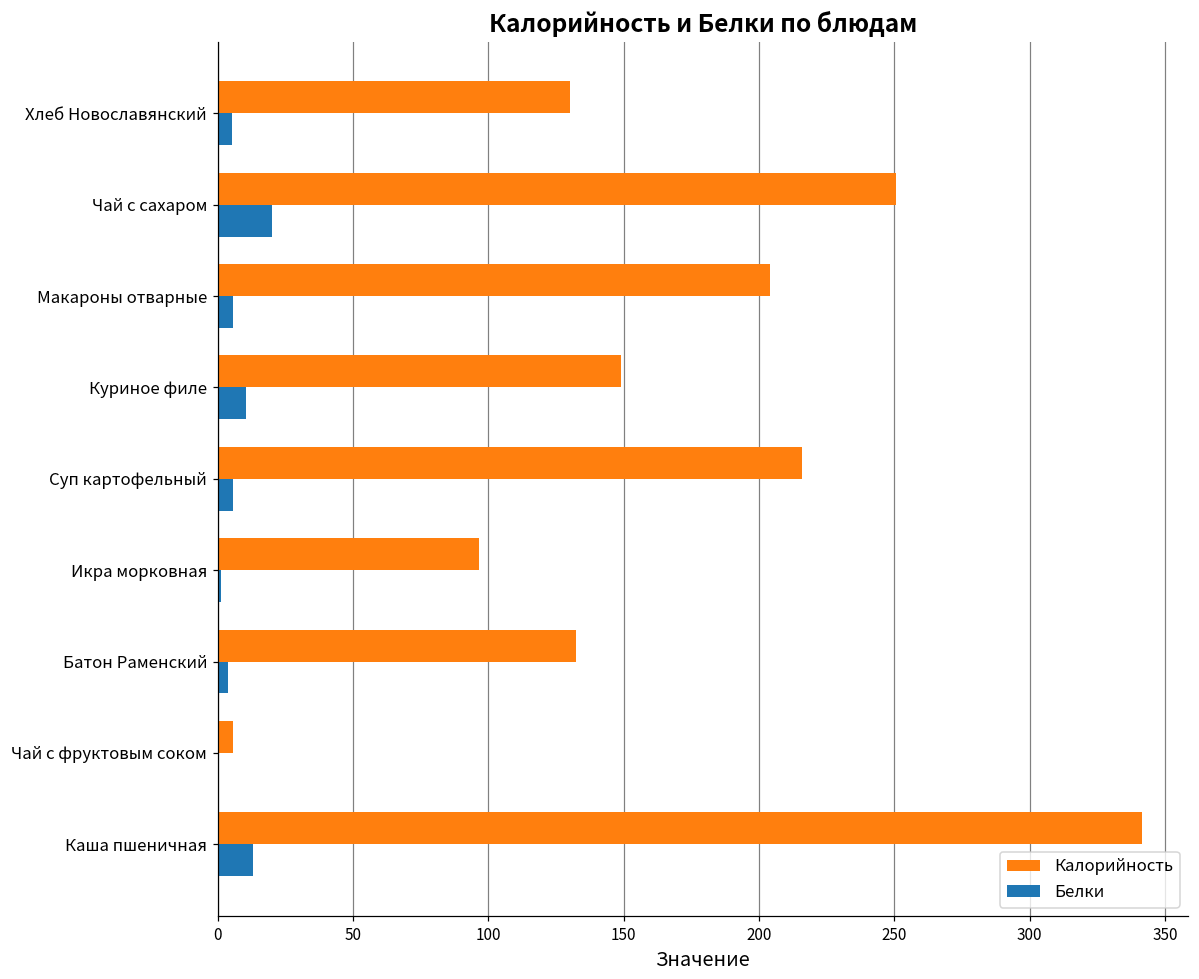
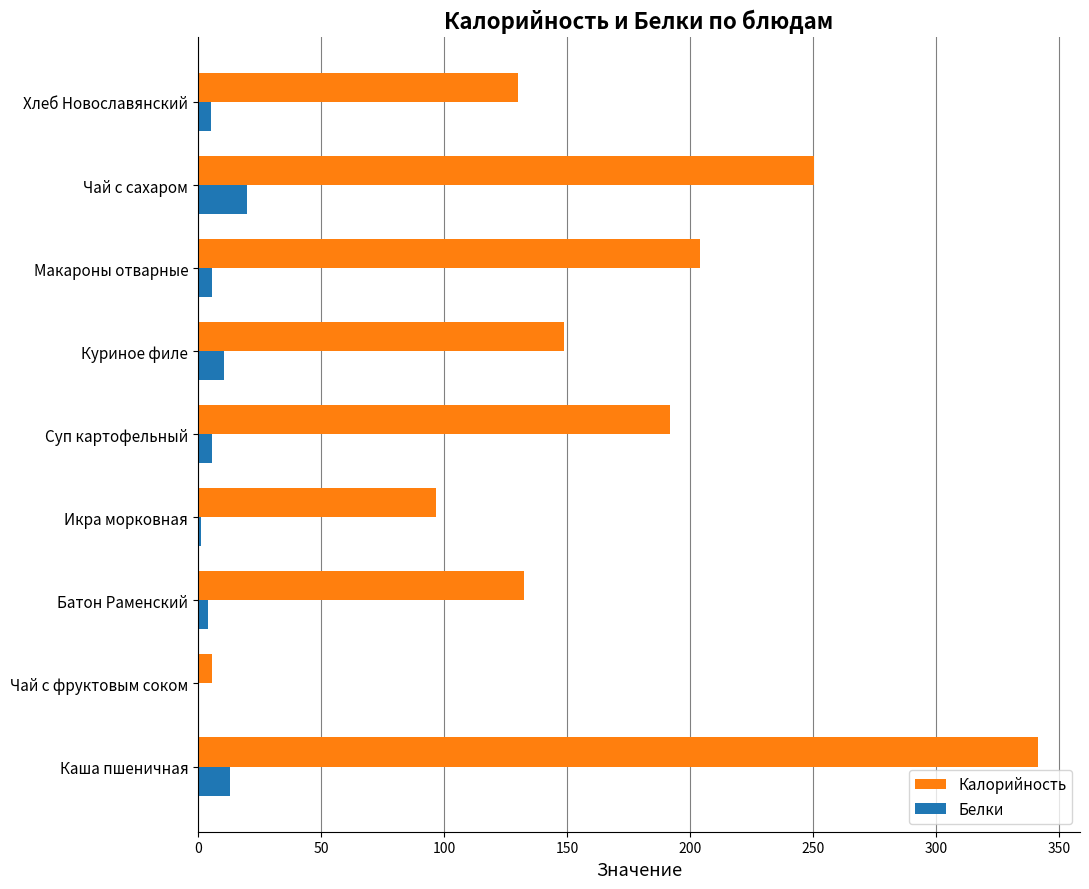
  {
    "Калорийность": {
      "Хлеб Новославянский": 130,
      "Чай с сахаром": 251,
      "Макароны отварные": 204,
      "Куриное филе": 149,
-     "Суп картофельный": 216,
+     "Суп картофельный": 192,
      "Икра морковная": 97,
      "Батон Раменский": 133,
      "Чай с фруктовым соком": 6,
      "Каша пшеничная": 342
    },
    "Белки": {
      "Хлеб Новославянский": 5,
      "Чай с сахаром": 20,
      "Макароны отварные": 6,
      "Куриное филе": 11,
      "Суп картофельный": 6,
      "Икра морковная": 1,
      "Батон Раменский": 4,
      "Каша пшеничная": 13
    }
  }
